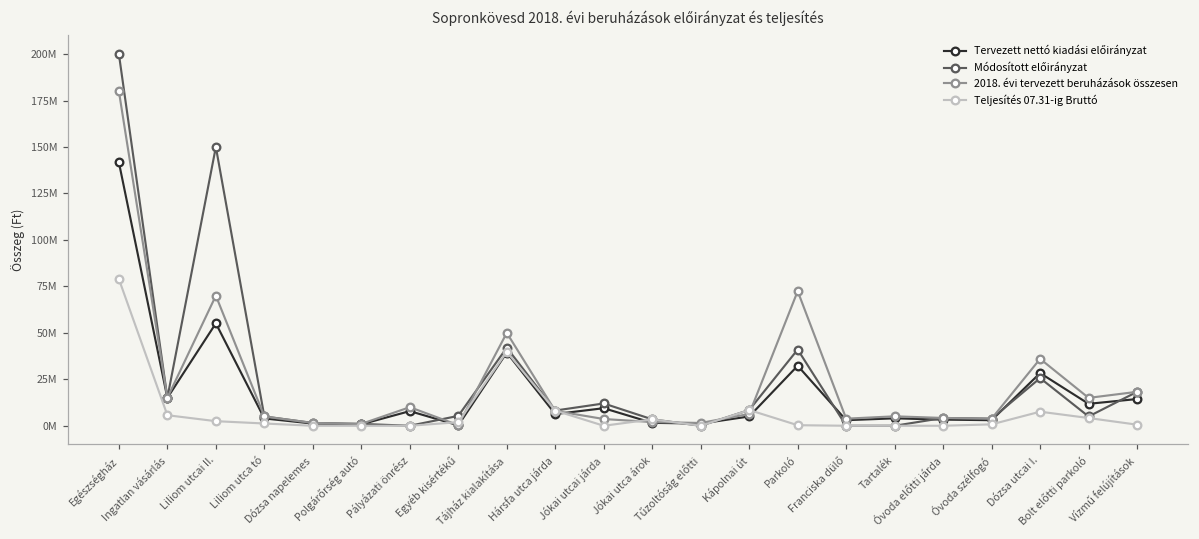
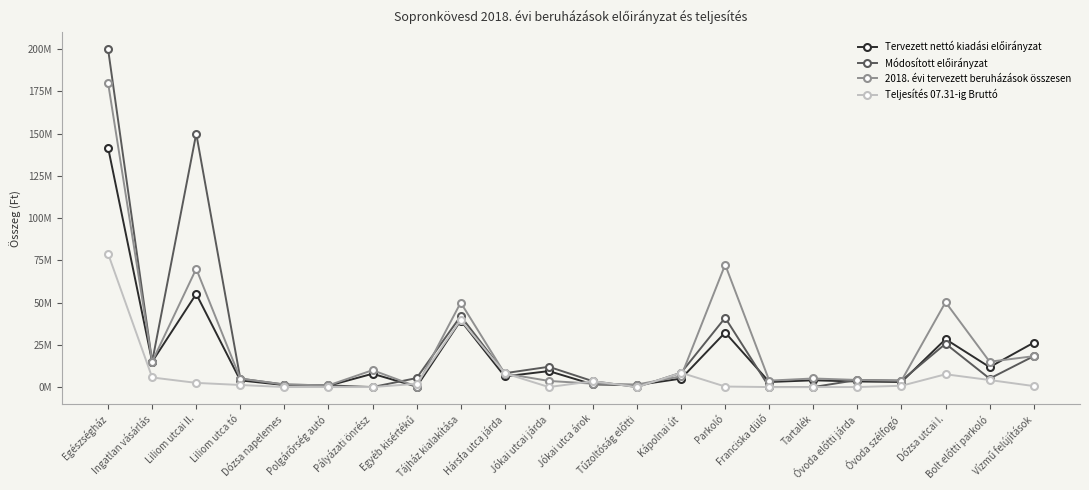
  {
    "Tervezett nettó kiadási előirányzat": {
      "Egészségház": 142000000,
      "Liliom utcai II.": 55000000,
      "Pályázati önrész": 8000000,
      "Hársfa utca járda": 6000000,
      "Jókai utcai járda": 9000000,
      "Parkoló": 32000000,
      "Dózsa utcai I.": 28000000,
      "Bolt előtti parkoló": 12000000,
-     "Vízmű felújítások": 14000000
+     "Vízmű felújítások": 26000000
    },
    "Módosított előirányzat": {
      "Egészségház": 200000000,
      "Liliom utcai II.": 150000000,
      "Egyéb kisértékű": 5000000,
      "Tájház kialakítása": 42000000,
      "Jókai utcai járda": 12000000,
      "Parkoló": 41000000,
      "Dózsa utcai I.": 26000000
    },
    "2018. évi tervezett beruházások összesen": {
      "Egészségház": 180000000,
      "Liliom utcai II.": 70000000,
      "Pályázati önrész": 10000000,
      "Tájház kialakítása": 50000000,
      "Jókai utcai járda": 4000000,
      "Parkoló": 72000000,
-     "Dózsa utcai I.": 36000000,
+     "Dózsa utcai I.": 50000000,
      "Bolt előtti parkoló": 15000000
    },
    "Teljesítés 07.31-ig Bruttó": {
      "Egészségház": 79000000,
      "Ingatlan vásárlás": 6000000,
      "Liliom utcai II.": 2000000,
      "Liliom utca tó": 1000000,
      "Egyéb kisértékű": 2000000,
      "Jókai utcai járda": 0,
      "Parkoló": 0,
      "Óvoda előtti járda": 0,
      "Óvoda szélfogó": 1000000,
      "Dózsa utcai I.": 8000000,
      "Vízmű felújítások": 1000000
    }
  }
